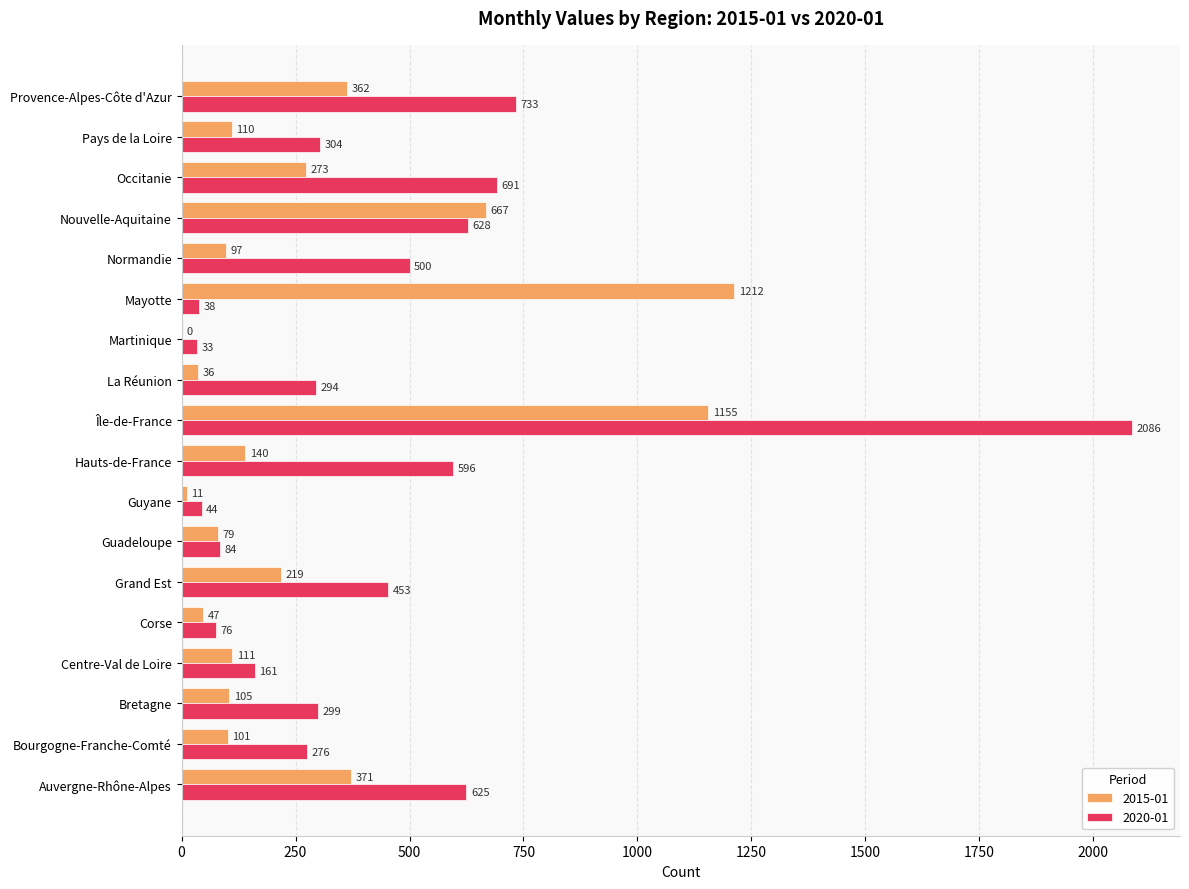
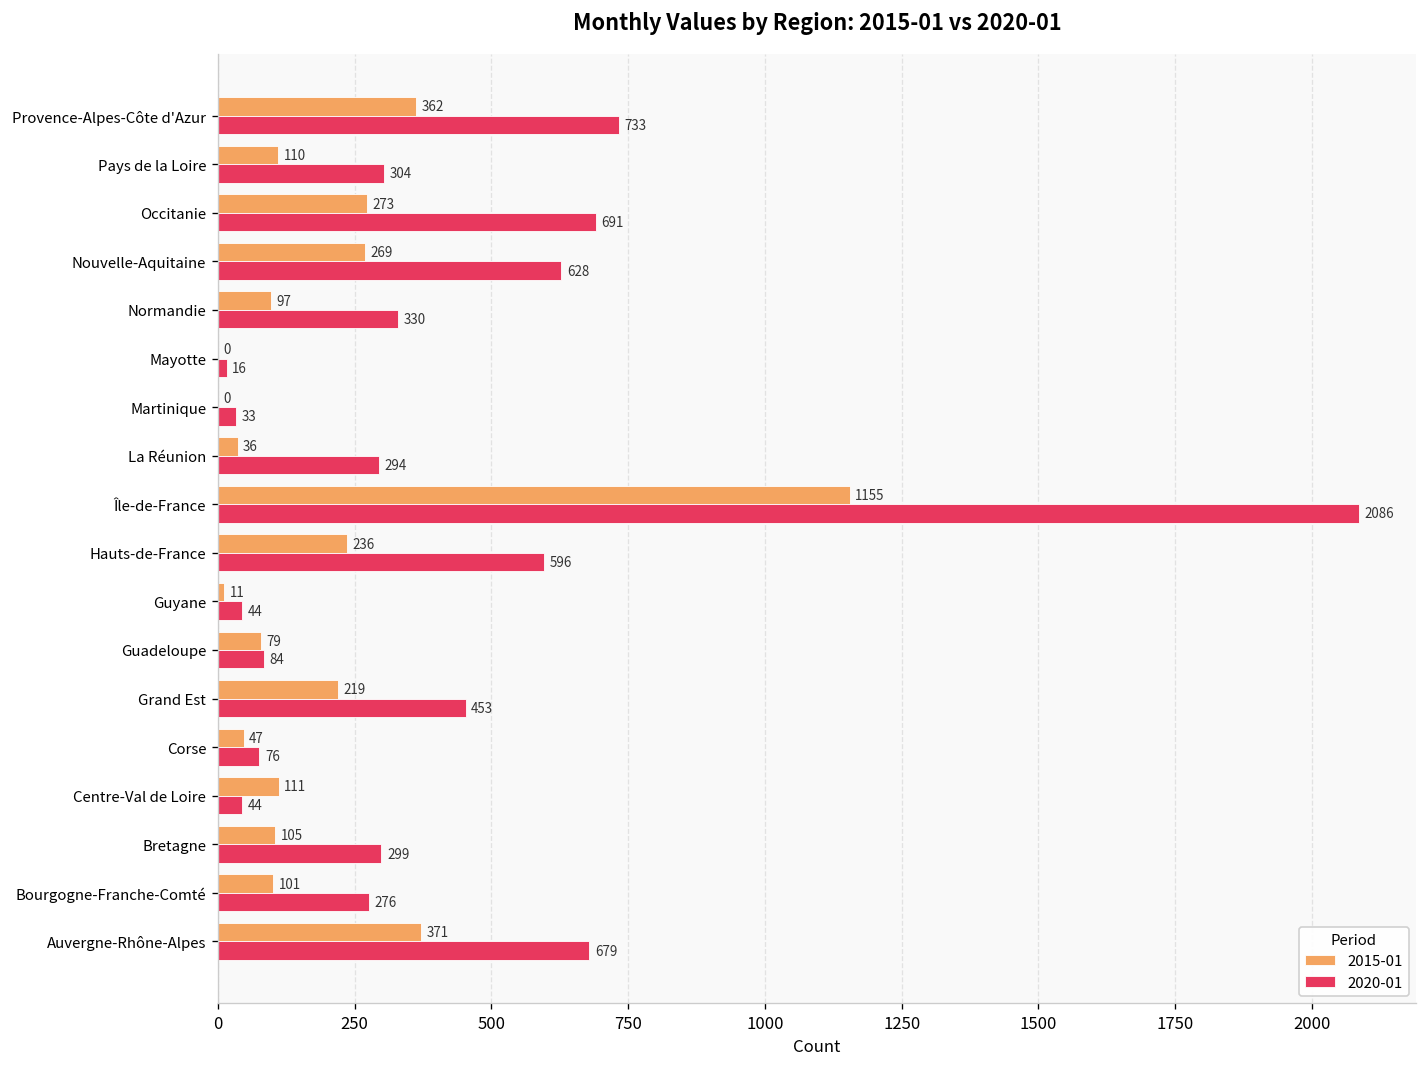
  {
    "2015-01": {
      "Provence-Alpes-Côte d'Azur": 362,
      "Pays de la Loire": 110,
      "Occitanie": 273,
-     "Nouvelle-Aquitaine": 667,
+     "Nouvelle-Aquitaine": 269,
      "Normandie": 97,
-     "Mayotte": 1212,
+     "Mayotte": 0,
      "Martinique": 0,
      "La Réunion": 36,
      "Île-de-France": 1155,
-     "Hauts-de-France": 140,
+     "Hauts-de-France": 236,
      "Guyane": 11,
      "Guadeloupe": 79,
      "Grand Est": 219,
      "Corse": 47,
      "Centre-Val de Loire": 111,
      "Bretagne": 105,
      "Bourgogne-Franche-Comté": 101,
      "Auvergne-Rhône-Alpes": 371
    },
    "2020-01": {
      "Provence-Alpes-Côte d'Azur": 733,
      "Pays de la Loire": 304,
      "Occitanie": 691,
      "Nouvelle-Aquitaine": 628,
-     "Normandie": 500,
-     "Mayotte": 38,
+     "Normandie": 330,
+     "Mayotte": 16,
      "Martinique": 33,
      "La Réunion": 294,
      "Île-de-France": 2086,
      "Hauts-de-France": 596,
      "Guyane": 44,
      "Guadeloupe": 84,
      "Grand Est": 453,
      "Corse": 76,
-     "Centre-Val de Loire": 161,
+     "Centre-Val de Loire": 44,
      "Bretagne": 299,
      "Bourgogne-Franche-Comté": 276,
-     "Auvergne-Rhône-Alpes": 625
+     "Auvergne-Rhône-Alpes": 679
    }
  }
